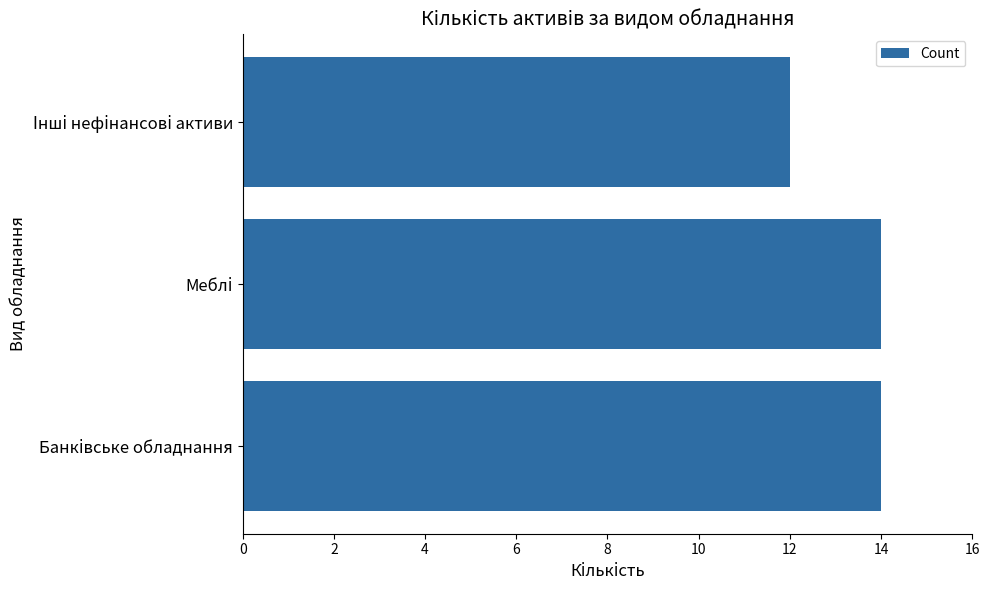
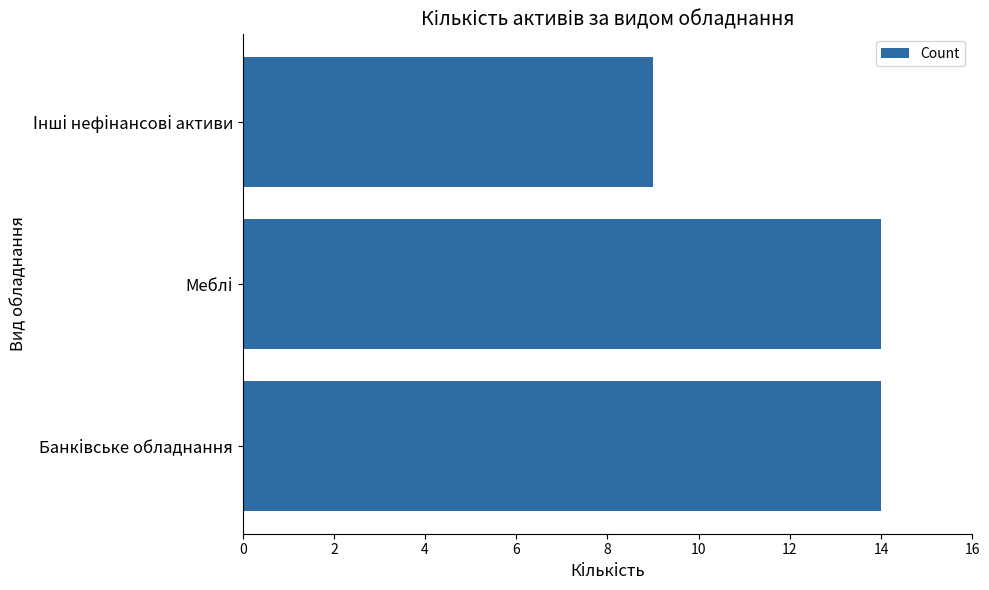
  {
-   "Інші нефінансові активи": 12,
+   "Інші нефінансові активи": 9,
    "Меблі": 14,
    "Банківське обладнання": 14
  }
